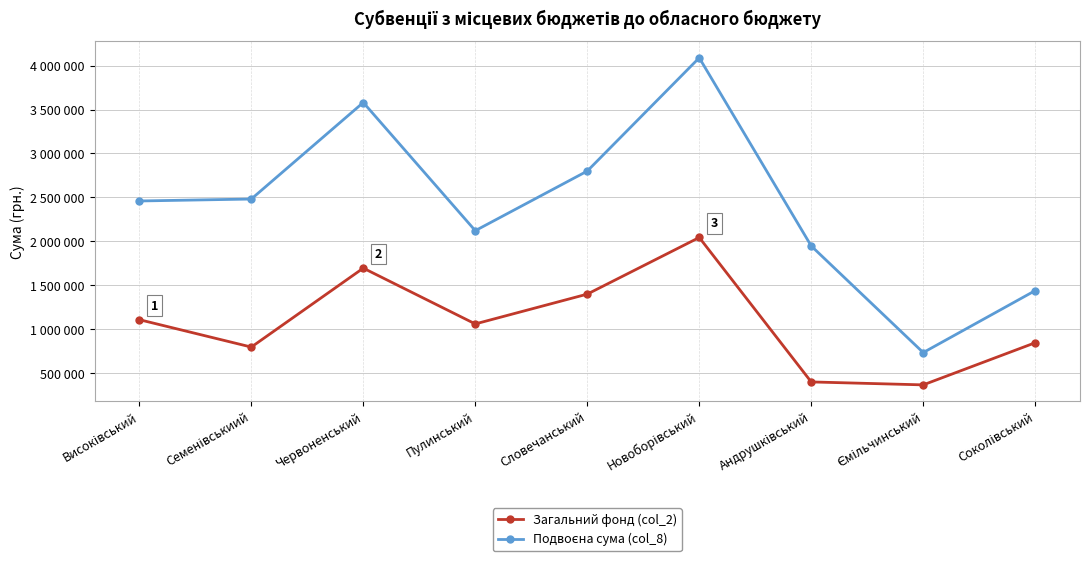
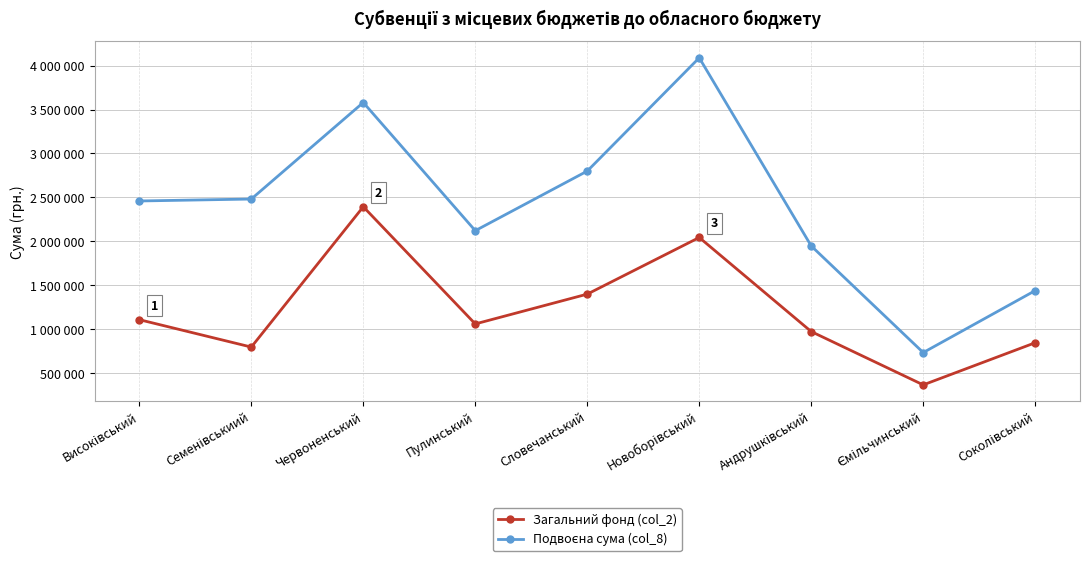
  {
    "Загальний фонд (col_2)": {
      "Семенівськиий": 800000,
-     "Червоненський": 1700000,
+     "Червоненський": 2400000,
      "Пулинський": 1100000,
      "Словечанський": 1400000,
-     "Андрушківський": 400000,
+     "Андрушківський": 1000000,
      "Ємільчинський": 400000,
      "Соколівський": 800000
    },
    "Подвоєна сума (col_8)": {
      "Високівський": 2500000,
      "Семенівськиий": 2500000,
      "Червоненський": 3600000,
      "Пулинський": 2100000,
      "Словечанський": 2800000,
      "Новоборівський": 4100000,
      "Андрушківський": 1900000,
      "Ємільчинський": 700000,
      "Соколівський": 1400000
    }
  }
